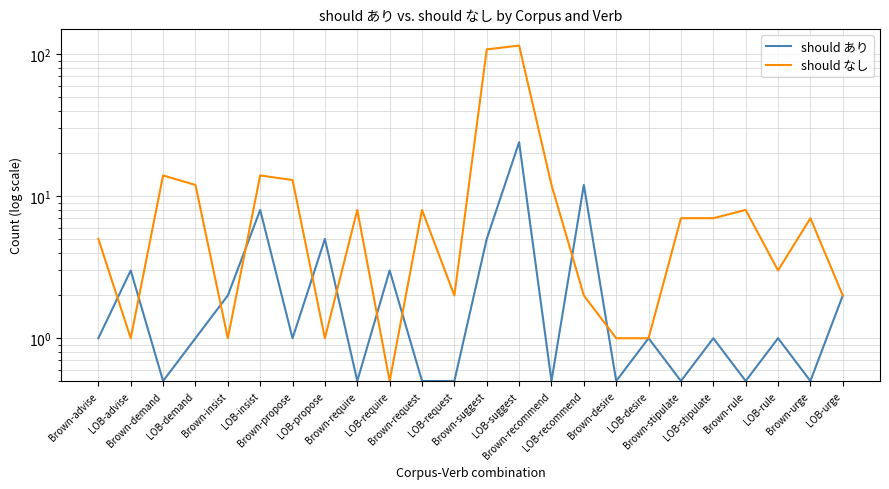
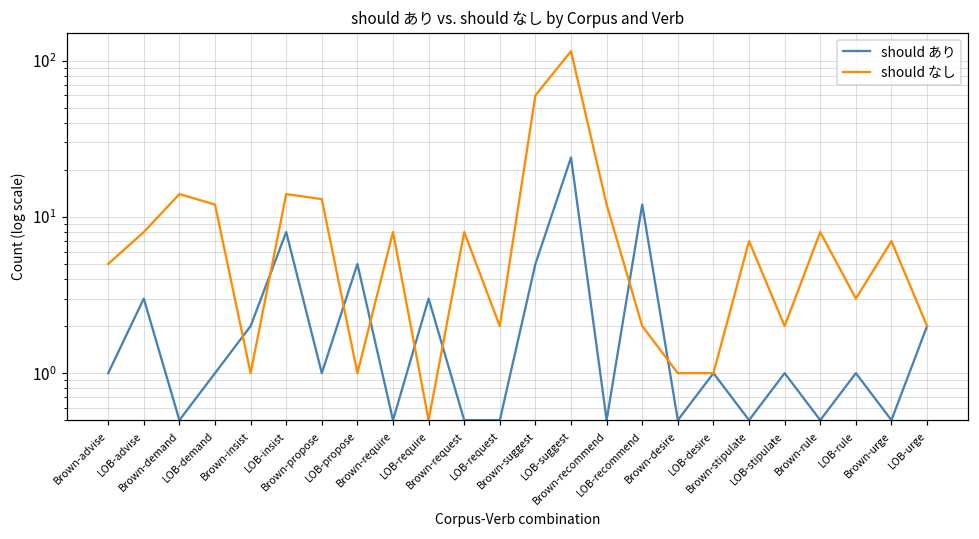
  {
    "should あり": {
      "Brown-advise": 1,
      "LOB-advise": 3,
      "Brown-demand": 0.50,
      "LOB-demand": 1,
      "Brown-insist": 2,
      "LOB-insist": 8,
      "Brown-propose": 1,
      "LOB-propose": 5,
      "Brown-require": 0.50,
      "LOB-require": 3,
      "Brown-request": 0.50,
      "LOB-request": 0.50,
      "Brown-suggest": 5,
      "LOB-suggest": 24,
      "Brown-recommend": 0.50,
      "LOB-recommend": 12,
      "Brown-desire": 0.50,
      "Brown-stipulate": 0.50,
      "LOB-stipulate": 1,
      "Brown-rule": 0.50,
      "LOB-rule": 1,
      "Brown-urge": 0.50
    },
    "should なし": {
      "Brown-advise": 5,
-     "LOB-advise": 1,
+     "LOB-advise": 8,
      "Brown-demand": 14,
      "LOB-demand": 12,
      "Brown-insist": 1,
      "LOB-insist": 14,
      "Brown-propose": 13,
      "LOB-propose": 1,
      "Brown-require": 8,
      "LOB-require": 0.50,
      "Brown-request": 8,
      "LOB-request": 2,
-     "Brown-suggest": 110,
+     "Brown-suggest": 60,
      "LOB-suggest": 120,
      "Brown-recommend": 12,
      "LOB-recommend": 2,
      "Brown-desire": 1,
      "Brown-stipulate": 7,
-     "LOB-stipulate": 7,
+     "LOB-stipulate": 2,
      "Brown-rule": 8,
      "LOB-rule": 3,
      "Brown-urge": 7
    }
  }
